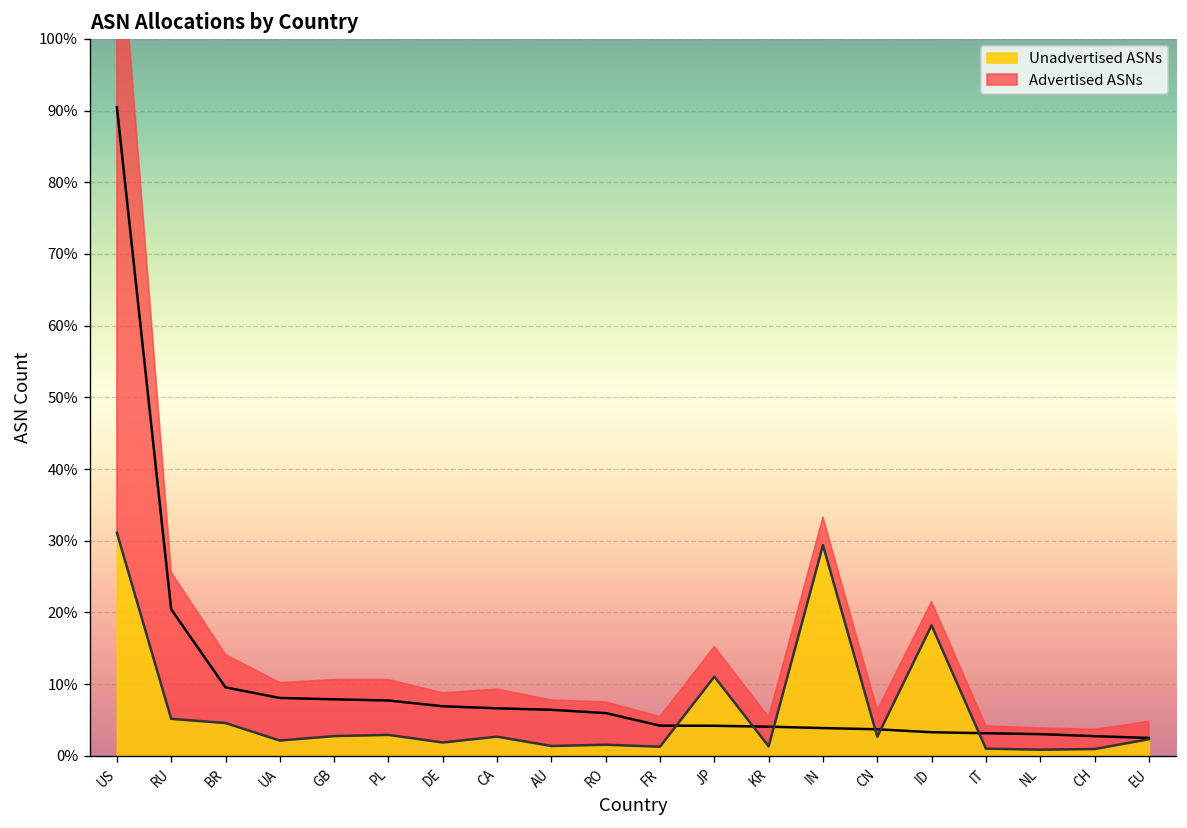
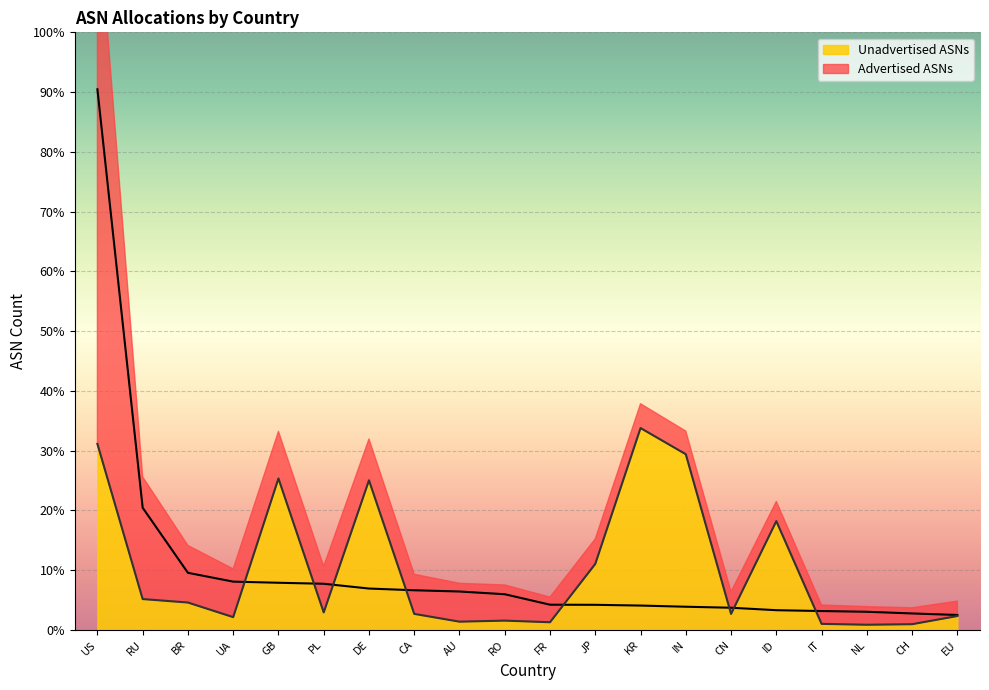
  {
    "Unadvertised ASNs": {
      "US": "31%",
      "RU": "5%",
      "BR": "5%",
      "UA": "2%",
-     "GB": "3%",
+     "GB": "25%",
      "PL": "3%",
-     "DE": "2%",
+     "DE": "25%",
      "CA": "3%",
      "AU": "1%",
      "RO": "2%",
      "FR": "1%",
      "JP": "11%",
-     "KR": "1%",
+     "KR": "34%",
      "IN": "29%",
      "CN": "3%",
      "ID": "18%",
      "IT": "1%",
      "NL": "1%",
      "CH": "1%"
    },
    "Advertised ASNs": {
      "RU": "20%",
      "BR": "10%",
      "UA": "8%",
      "GB": "8%",
      "PL": "8%",
      "DE": "7%",
      "CA": "7%",
      "AU": "6%",
      "RO": "6%",
      "FR": "4%",
      "JP": "4%",
      "KR": "4%",
      "IN": "4%",
      "CN": "4%",
      "ID": "3%",
      "IT": "3%",
      "NL": "3%",
      "CH": "3%",
      "EU": "2%"
    }
  }
